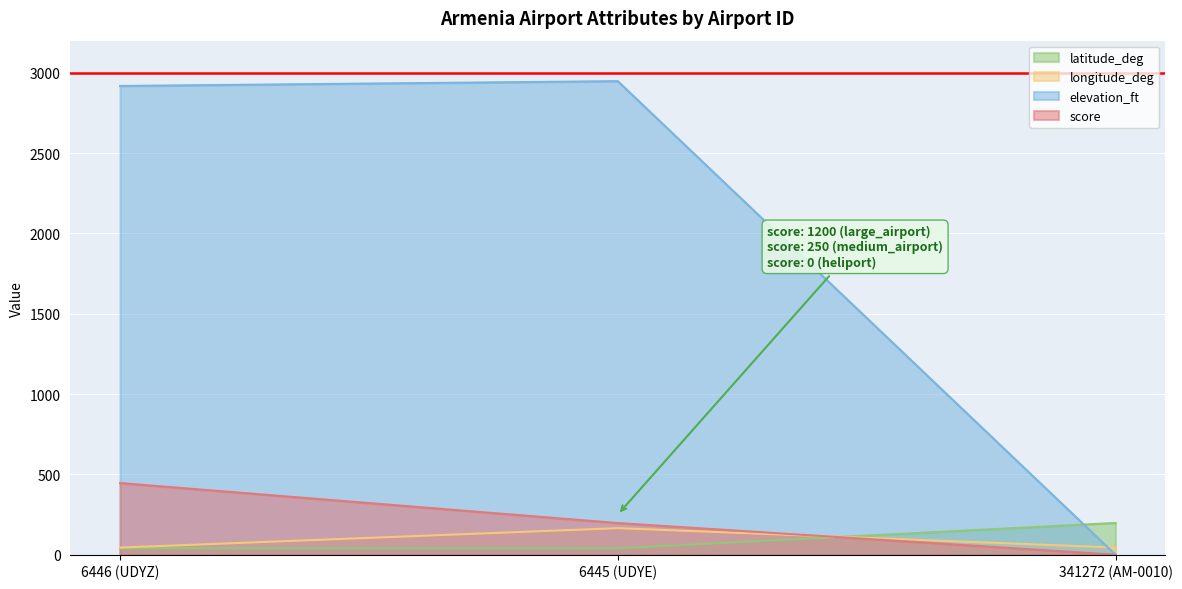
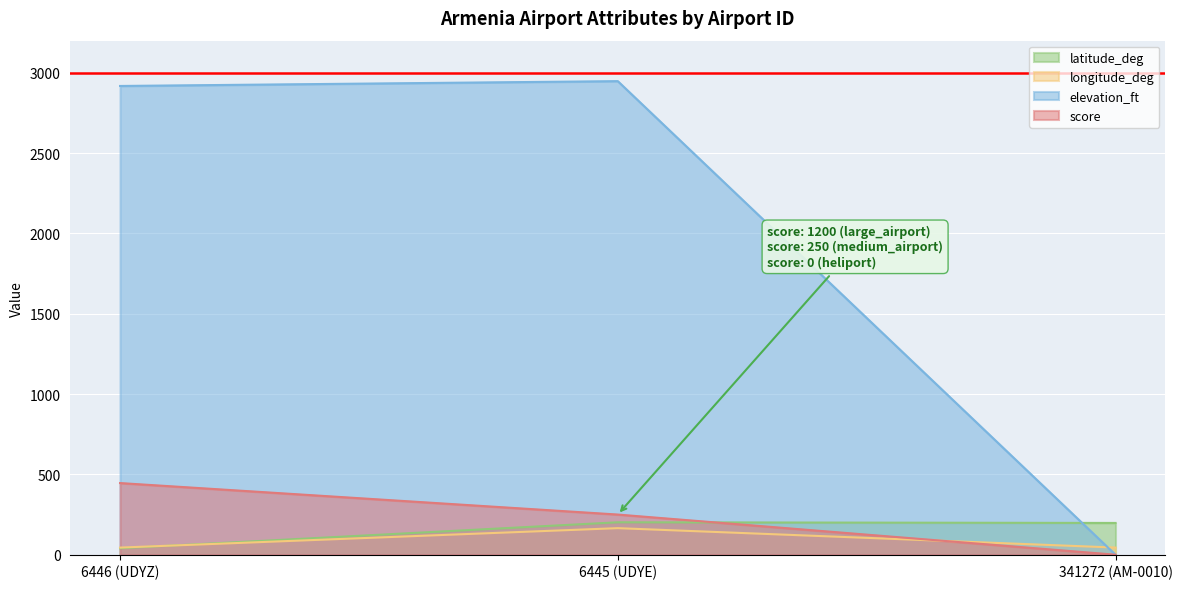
  {
    "latitude_deg": {
-     "6445 (UDYE)": 40,
+     "6445 (UDYE)": 200,
      "341272 (AM-0010)": 200
    },
    "longitude_deg": {
      "6445 (UDYE)": 170,
      "341272 (AM-0010)": 40
    },
    "elevation_ft": {
      "6446 (UDYZ)": 2920,
      "6445 (UDYE)": 2950
    },
    "score": {
      "6446 (UDYZ)": 450,
-     "6445 (UDYE)": 200
+     "6445 (UDYE)": 250
    }
  }
